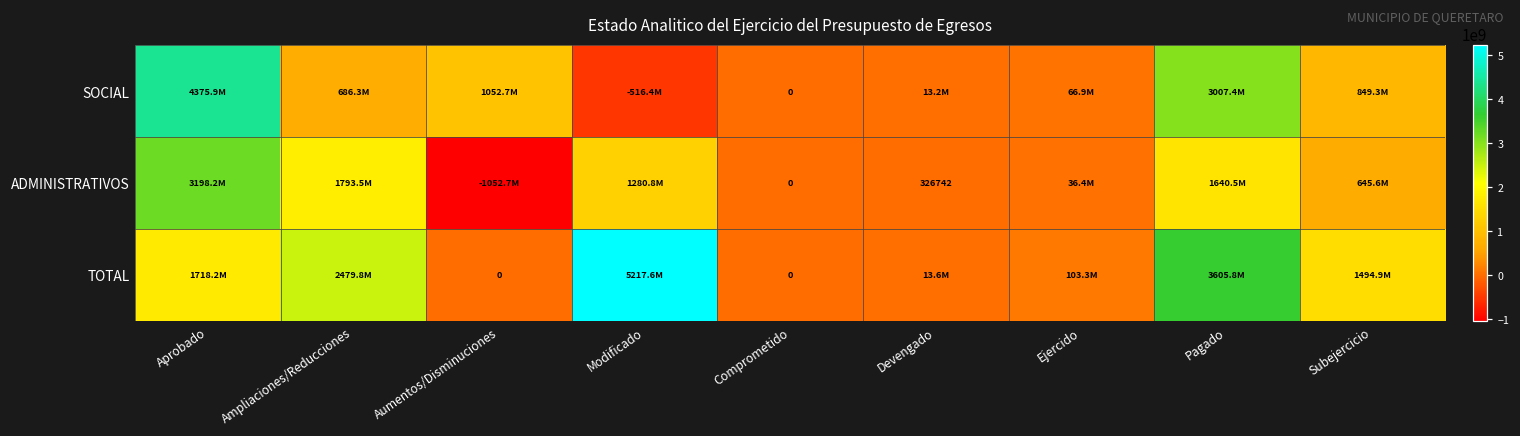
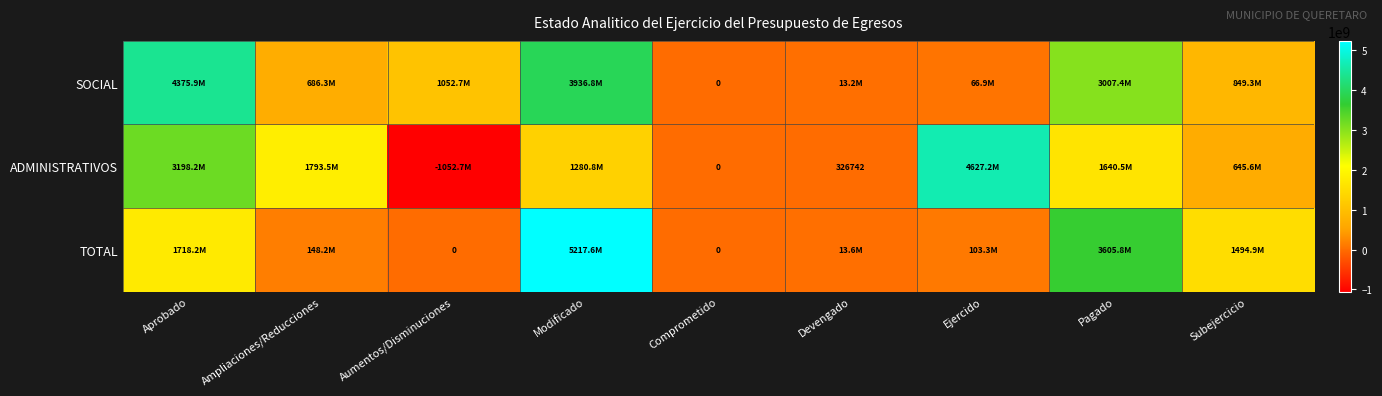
  {
    "SOCIAL": {
      "Aprobado": "4375.9M",
      "Ampliaciones/Reducciones": "686.3M",
      "Aumentos/Disminuciones": "1052.7M",
-     "Modificado": "-516.4M",
+     "Modificado": "3936.8M",
      "Comprometido": "0",
      "Devengado": "13.2M",
      "Ejercido": "66.9M",
      "Pagado": "3007.4M",
      "Subejercicio": "849.3M"
    },
    "ADMINISTRATIVOS": {
      "Aprobado": "3198.2M",
      "Ampliaciones/Reducciones": "1793.5M",
      "Aumentos/Disminuciones": "-1052.7M",
      "Modificado": "1280.8M",
      "Comprometido": "0",
      "Devengado": "326742",
-     "Ejercido": "36.4M",
+     "Ejercido": "4627.2M",
      "Pagado": "1640.5M",
      "Subejercicio": "645.6M"
    },
    "TOTAL": {
      "Aprobado": "1718.2M",
-     "Ampliaciones/Reducciones": "2479.8M",
+     "Ampliaciones/Reducciones": "148.2M",
      "Aumentos/Disminuciones": "0",
      "Modificado": "5217.6M",
      "Comprometido": "0",
      "Devengado": "13.6M",
      "Ejercido": "103.3M",
      "Pagado": "3605.8M",
      "Subejercicio": "1494.9M"
    }
  }
